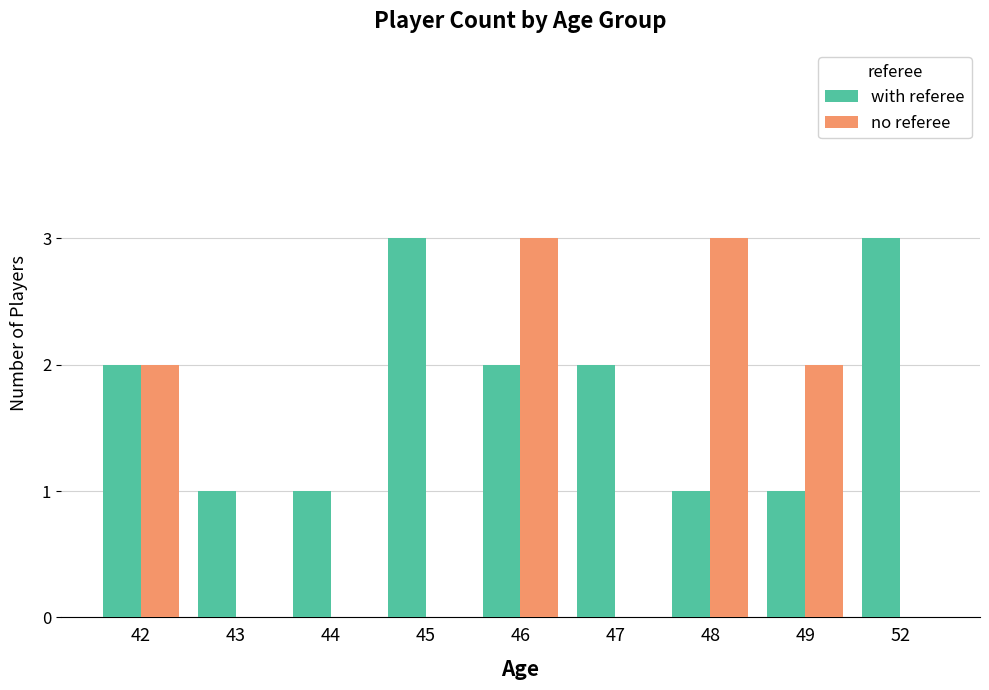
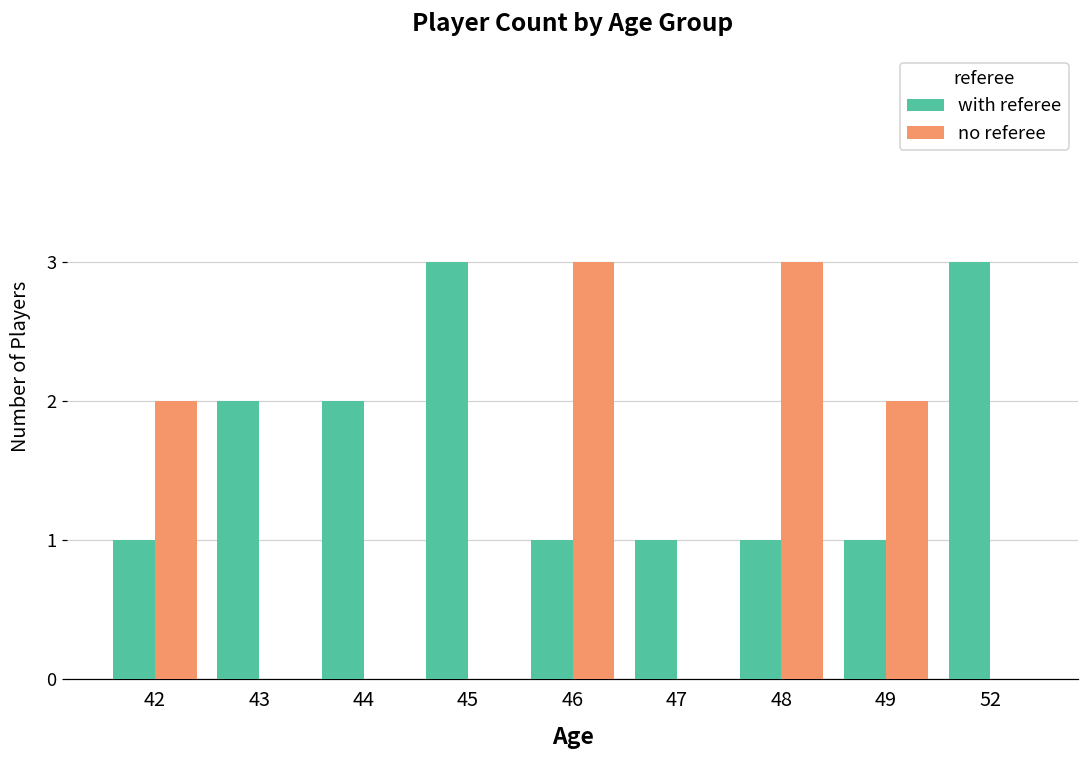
  {
    "with referee": {
-     "42": 2,
-     "43": 1,
-     "44": 1,
+     "42": 1,
+     "43": 2,
+     "44": 2,
      "45": 3,
-     "46": 2,
-     "47": 2,
+     "46": 1,
+     "47": 1,
      "48": 1,
      "49": 1,
      "52": 3
    },
    "no referee": {
      "42": 2,
      "43": 0,
      "44": 0,
      "45": 0,
      "46": 3,
      "47": 0,
      "48": 3,
      "49": 2,
      "52": 0
    }
  }
